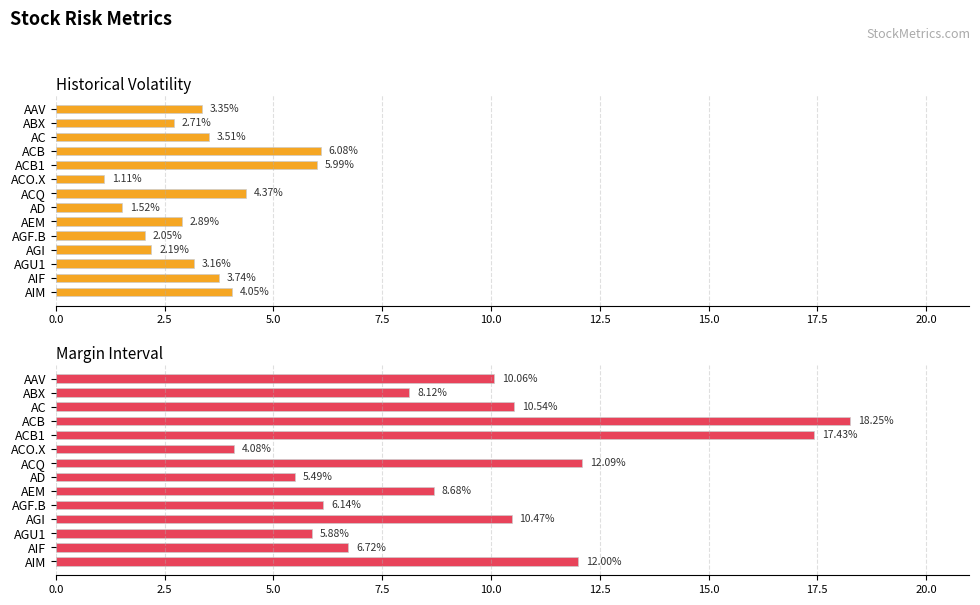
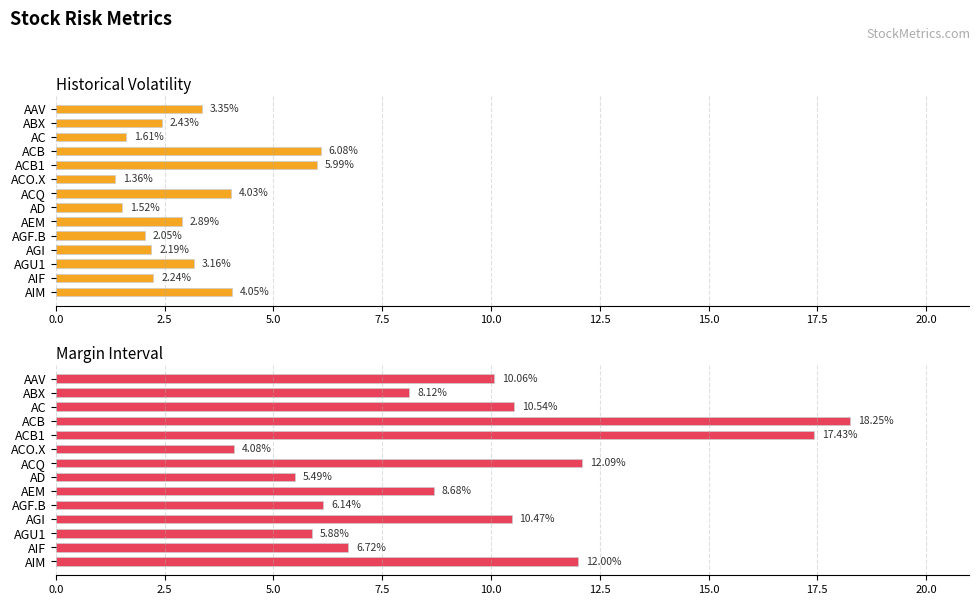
  {
    "Historical Volatility": {
      "AAV": "3.35%",
-     "ABX": "2.71%",
-     "AC": "3.51%",
+     "ABX": "2.43%",
+     "AC": "1.61%",
      "ACB": "6.08%",
      "ACB1": "5.99%",
-     "ACO.X": "1.11%",
-     "ACQ": "4.37%",
+     "ACO.X": "1.36%",
+     "ACQ": "4.03%",
      "AD": "1.52%",
      "AEM": "2.89%",
      "AGF.B": "2.05%",
      "AGI": "2.19%",
      "AGU1": "3.16%",
-     "AIF": "3.74%",
+     "AIF": "2.24%",
      "AIM": "4.05%"
    },
    "Margin Interval": {
      "AAV": "10.06%",
      "ABX": "8.12%",
      "AC": "10.54%",
      "ACB": "18.25%",
      "ACB1": "17.43%",
      "ACO.X": "4.08%",
      "ACQ": "12.09%",
      "AD": "5.49%",
      "AEM": "8.68%",
      "AGF.B": "6.14%",
      "AGI": "10.47%",
      "AGU1": "5.88%",
      "AIF": "6.72%",
      "AIM": "12.00%"
    }
  }
